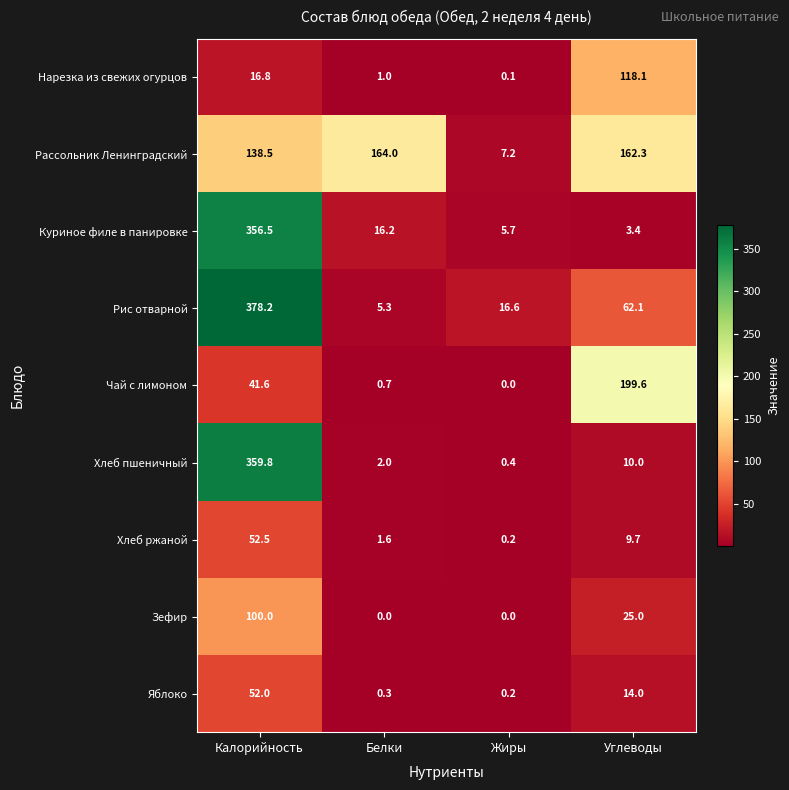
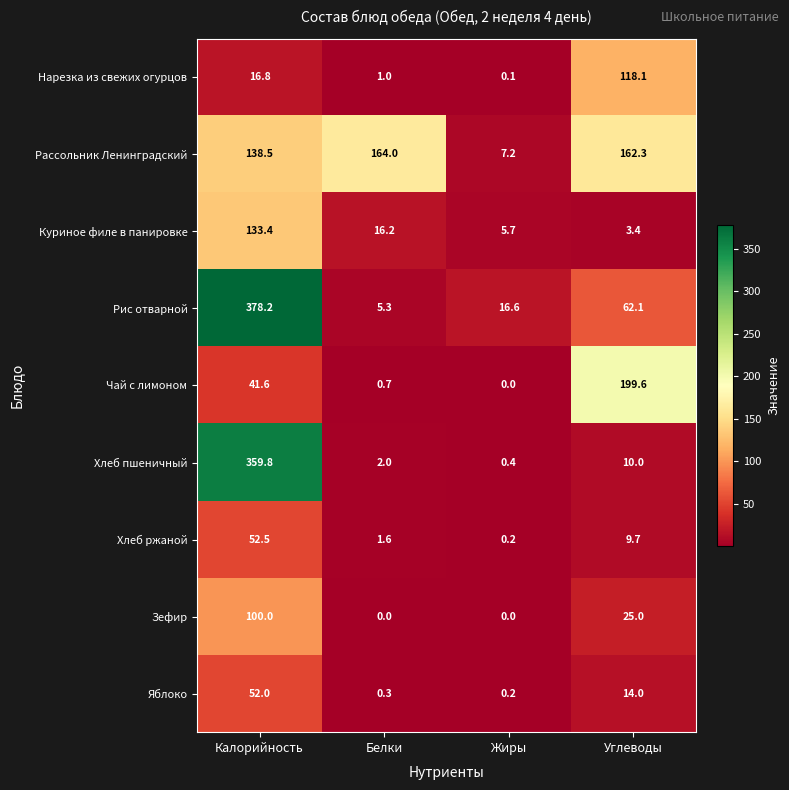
  {
    "Нарезка из свежих огурцов": {
      "Калорийность": 16.8,
      "Белки": 1.0,
      "Жиры": 0.1,
      "Углеводы": 118.1
    },
    "Рассольник Ленинградский": {
      "Калорийность": 138.5,
      "Белки": 164.0,
      "Жиры": 7.2,
      "Углеводы": 162.3
    },
    "Куриное филе в панировке": {
-     "Калорийность": 356.5,
+     "Калорийность": 133.4,
      "Белки": 16.2,
      "Жиры": 5.7,
      "Углеводы": 3.4
    },
    "Рис отварной": {
      "Калорийность": 378.2,
      "Белки": 5.3,
      "Жиры": 16.6,
      "Углеводы": 62.1
    },
    "Чай с лимоном": {
      "Калорийность": 41.6,
      "Белки": 0.7,
      "Жиры": 0.0,
      "Углеводы": 199.6
    },
    "Хлеб пшеничный": {
      "Калорийность": 359.8,
      "Белки": 2.0,
      "Жиры": 0.4,
      "Углеводы": 10.0
    },
    "Хлеб ржаной": {
      "Калорийность": 52.5,
      "Белки": 1.6,
      "Жиры": 0.2,
      "Углеводы": 9.7
    },
    "Зефир": {
      "Калорийность": 100.0,
      "Белки": 0.0,
      "Жиры": 0.0,
      "Углеводы": 25.0
    },
    "Яблоко": {
      "Калорийность": 52.0,
      "Белки": 0.3,
      "Жиры": 0.2,
      "Углеводы": 14.0
    }
  }
